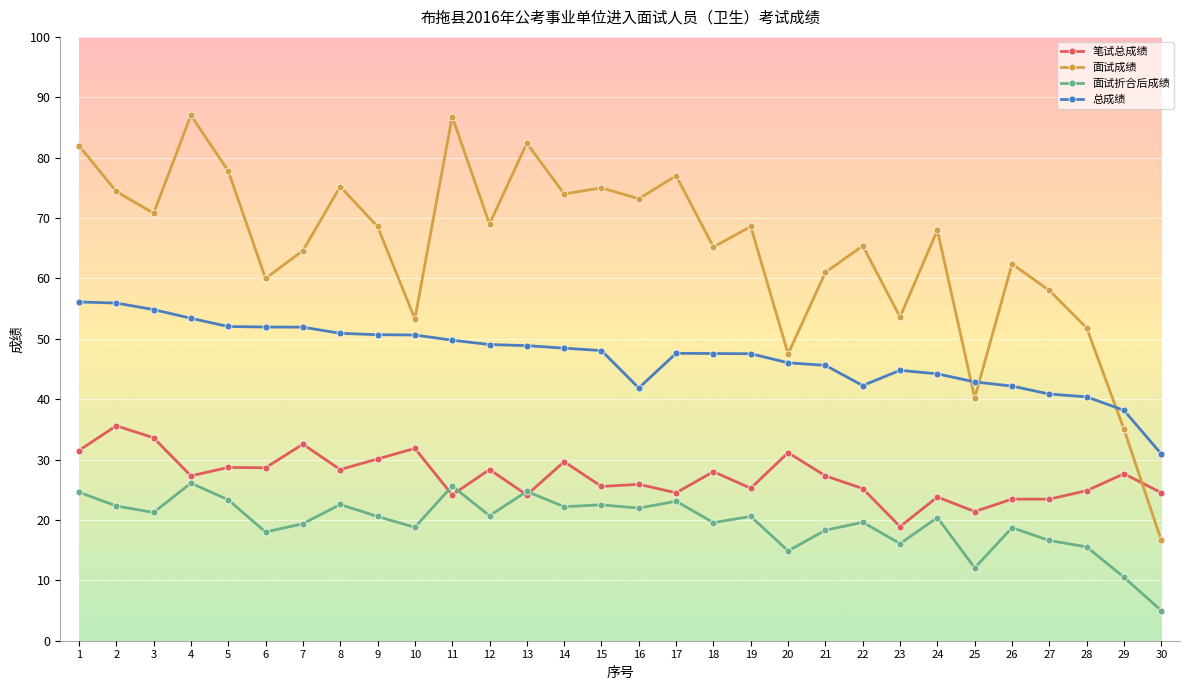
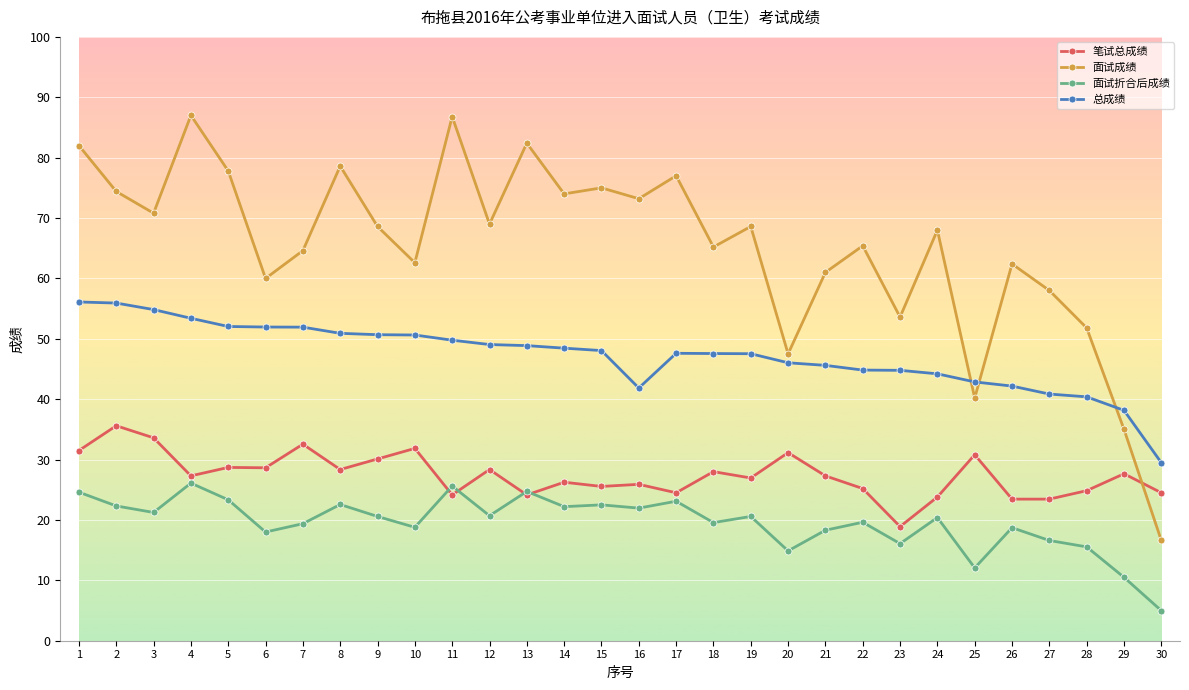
  {
    "笔试总成绩": {
      "1": 32,
      "2": 36,
      "3": 34,
      "4": 27,
      "5": 29,
      "6": 29,
      "7": 33,
      "8": 28,
      "9": 30,
      "10": 32,
      "11": 24,
      "12": 28,
      "13": 24,
-     "14": 30,
+     "14": 26,
      "15": 26,
      "16": 26,
      "17": 25,
      "18": 28,
-     "19": 25,
+     "19": 27,
      "20": 31,
      "21": 27,
      "22": 25,
      "23": 19,
      "24": 24,
-     "25": 21,
+     "25": 31,
      "26": 23,
      "27": 23,
      "28": 25,
      "29": 28,
      "30": 25
    },
    "面试成绩": {
      "1": 82,
      "2": 74,
      "3": 71,
      "4": 87,
      "5": 78,
      "6": 60,
      "7": 65,
-     "8": 75,
+     "8": 79,
      "9": 69,
-     "10": 53,
+     "10": 63,
      "11": 87,
      "12": 69,
      "13": 82,
      "14": 74,
      "15": 75,
      "16": 73,
      "17": 77,
      "18": 65,
      "19": 69,
      "20": 48,
      "21": 61,
      "22": 65,
      "23": 54,
      "24": 68,
      "25": 40,
      "26": 62,
      "27": 58,
      "28": 52,
      "29": 35,
      "30": 17
    },
    "面试折合后成绩": {
      "1": 25,
      "2": 22,
      "3": 21,
      "4": 26,
      "5": 23,
      "6": 18,
      "7": 19,
      "8": 23,
      "9": 21,
      "10": 19,
      "11": 26,
      "12": 21,
      "13": 25,
      "14": 22,
      "15": 23,
      "16": 22,
      "17": 23,
      "18": 20,
      "19": 21,
      "20": 15,
      "21": 18,
      "22": 20,
      "23": 16,
      "24": 20,
      "25": 12,
      "26": 19,
      "27": 17,
      "28": 16,
      "29": 11,
      "30": 5
    },
    "总成绩": {
      "1": 56,
      "2": 56,
      "3": 55,
      "4": 53,
      "5": 52,
      "6": 52,
      "7": 52,
      "8": 51,
      "9": 51,
      "10": 51,
      "11": 50,
      "12": 49,
      "13": 49,
      "14": 48,
      "15": 48,
      "16": 42,
      "17": 48,
      "18": 48,
      "19": 48,
      "20": 46,
      "21": 46,
-     "22": 42,
+     "22": 45,
      "23": 45,
      "24": 44,
      "25": 43,
      "26": 42,
      "27": 41,
      "28": 40,
      "29": 38,
-     "30": 31
+     "30": 29
    }
  }
